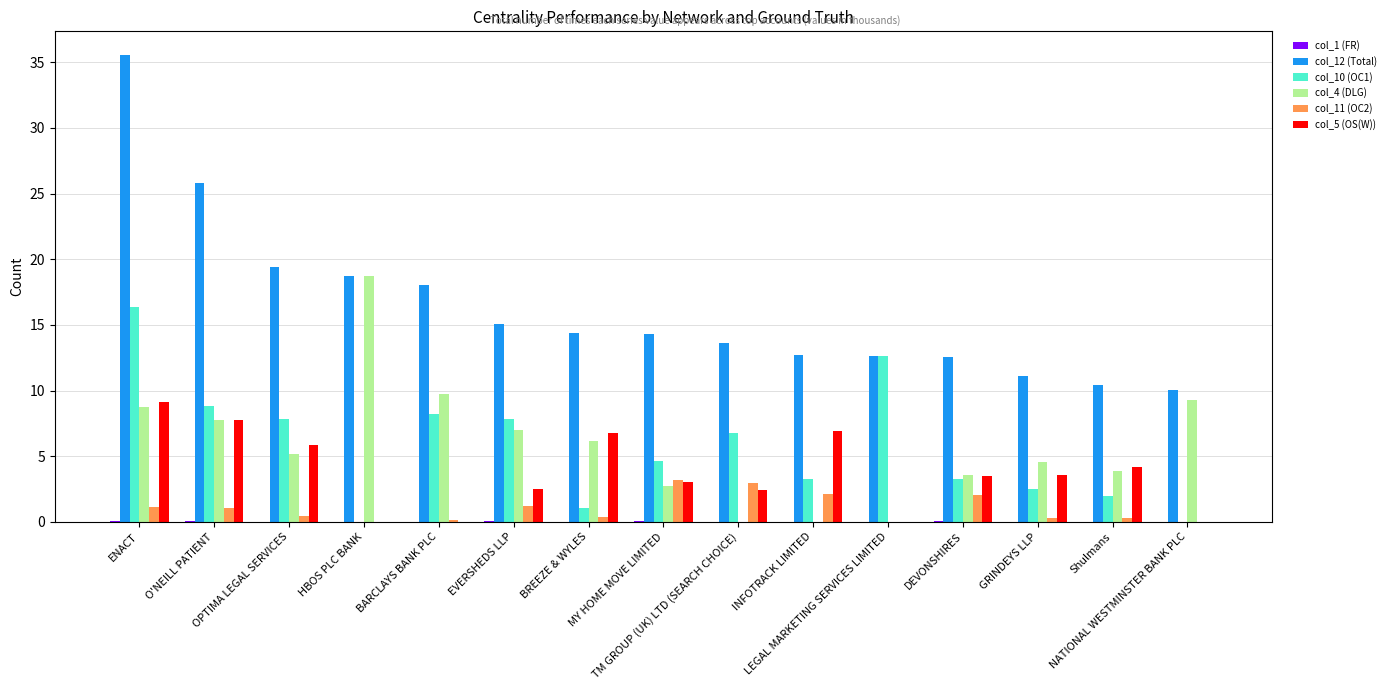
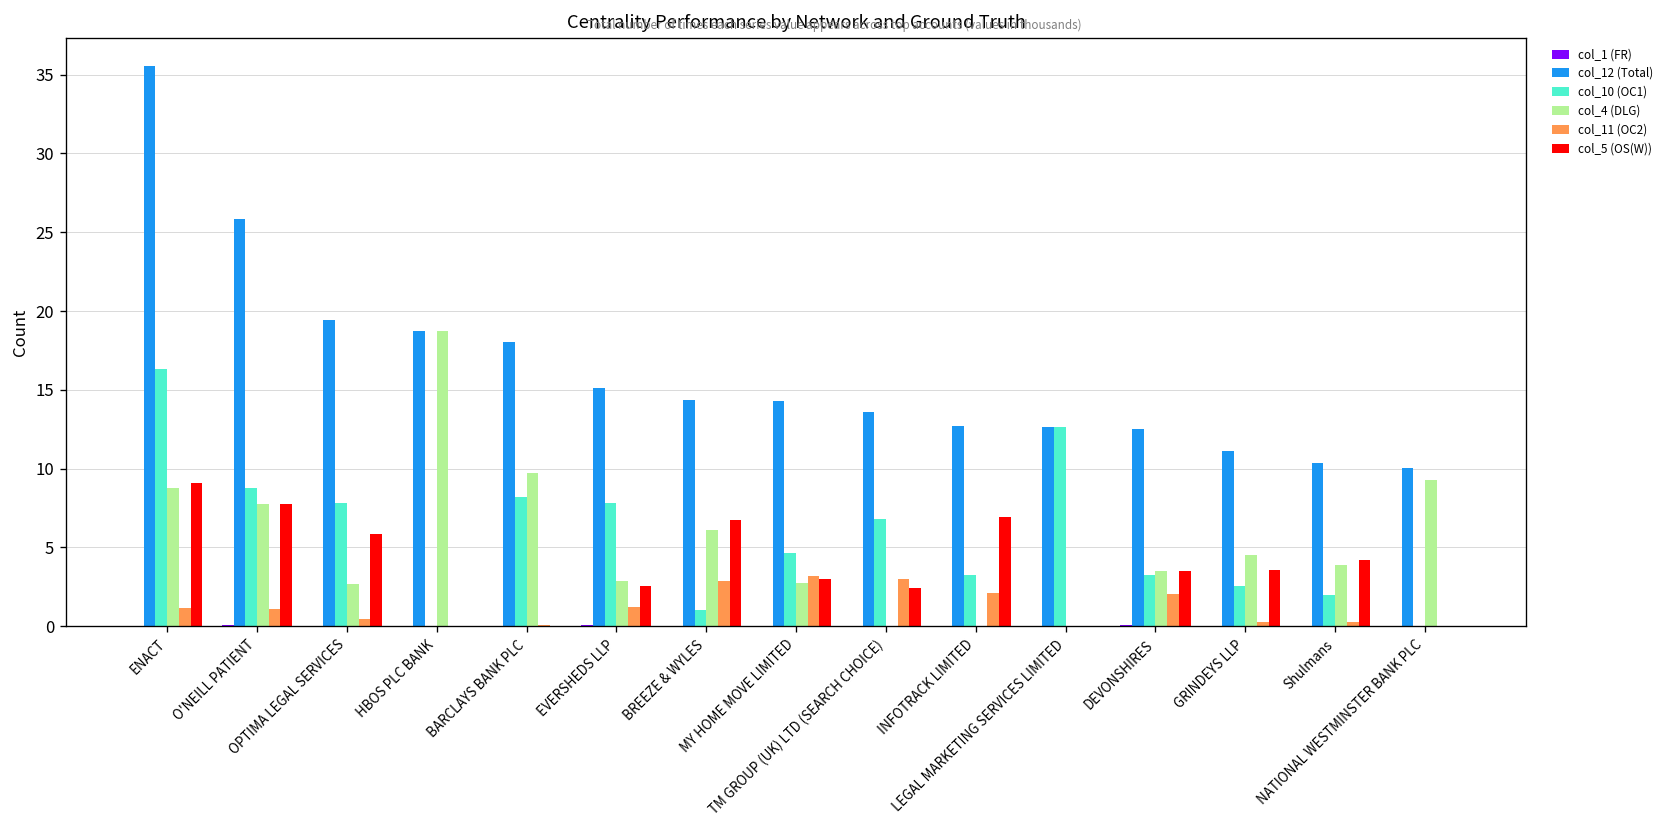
  {
    "col_1 (FR)": {
      "HBOS PLC BANK": 0.0,
      "BARCLAYS BANK PLC": 0.0,
      "TM GROUP (UK) LTD (SEARCH CHOICE)": 0.0,
      "INFOTRACK LIMITED": 0.0,
      "LEGAL MARKETING SERVICES LIMITED": 0.0,
      "NATIONAL WESTMINSTER BANK PLC": 0.0
    },
    "col_12 (Total)": {
      "ENACT": 35.6,
      "O'NEILL PATIENT": 25.8,
      "OPTIMA LEGAL SERVICES": 19.4,
      "HBOS PLC BANK": 18.7,
      "BARCLAYS BANK PLC": 18.0,
      "EVERSHEDS LLP": 15.1,
      "BREEZE & WYLES": 14.4,
      "MY HOME MOVE LIMITED": 14.3,
      "TM GROUP (UK) LTD (SEARCH CHOICE)": 13.6,
      "INFOTRACK LIMITED": 12.7,
      "LEGAL MARKETING SERVICES LIMITED": 12.6,
      "DEVONSHIRES": 12.5,
      "GRINDEYS LLP": 11.1,
      "Shulmans": 10.4,
      "NATIONAL WESTMINSTER BANK PLC": 10.1
    },
    "col_10 (OC1)": {
      "ENACT": 16.3,
      "O'NEILL PATIENT": 8.8,
      "OPTIMA LEGAL SERVICES": 7.8,
      "HBOS PLC BANK": 0.0,
      "BARCLAYS BANK PLC": 8.2,
      "EVERSHEDS LLP": 7.8,
      "BREEZE & WYLES": 1.0,
      "MY HOME MOVE LIMITED": 4.7,
      "TM GROUP (UK) LTD (SEARCH CHOICE)": 6.8,
      "INFOTRACK LIMITED": 3.3,
      "LEGAL MARKETING SERVICES LIMITED": 12.6,
      "DEVONSHIRES": 3.2,
      "GRINDEYS LLP": 2.5,
      "Shulmans": 2.0
    },
    "col_4 (DLG)": {
      "ENACT": 8.8,
      "O'NEILL PATIENT": 7.8,
-     "OPTIMA LEGAL SERVICES": 5.2,
+     "OPTIMA LEGAL SERVICES": 2.7,
      "HBOS PLC BANK": 18.7,
      "BARCLAYS BANK PLC": 9.7,
-     "EVERSHEDS LLP": 7.0,
+     "EVERSHEDS LLP": 2.9,
      "BREEZE & WYLES": 6.1,
      "MY HOME MOVE LIMITED": 2.8,
      "INFOTRACK LIMITED": 0.0,
      "LEGAL MARKETING SERVICES LIMITED": 0.0,
      "DEVONSHIRES": 3.5,
      "GRINDEYS LLP": 4.5,
      "Shulmans": 3.9,
      "NATIONAL WESTMINSTER BANK PLC": 9.3
    },
    "col_11 (OC2)": {
      "ENACT": 1.2,
      "O'NEILL PATIENT": 1.1,
      "OPTIMA LEGAL SERVICES": 0.5,
      "HBOS PLC BANK": 0.0,
      "EVERSHEDS LLP": 1.2,
-     "BREEZE & WYLES": 0.3,
+     "BREEZE & WYLES": 2.9,
      "MY HOME MOVE LIMITED": 3.2,
      "TM GROUP (UK) LTD (SEARCH CHOICE)": 3.0,
      "INFOTRACK LIMITED": 2.1,
      "LEGAL MARKETING SERVICES LIMITED": 0.0,
      "DEVONSHIRES": 2.1,
      "GRINDEYS LLP": 0.3,
      "Shulmans": 0.3
    },
    "col_5 (OS(W))": {
      "ENACT": 9.1,
      "O'NEILL PATIENT": 7.8,
      "OPTIMA LEGAL SERVICES": 5.9,
      "HBOS PLC BANK": 0.0,
      "EVERSHEDS LLP": 2.5,
      "BREEZE & WYLES": 6.8,
      "MY HOME MOVE LIMITED": 3.0,
      "TM GROUP (UK) LTD (SEARCH CHOICE)": 2.4,
      "INFOTRACK LIMITED": 7.0,
      "LEGAL MARKETING SERVICES LIMITED": 0.0,
      "DEVONSHIRES": 3.5,
      "GRINDEYS LLP": 3.6,
      "Shulmans": 4.2,
      "NATIONAL WESTMINSTER BANK PLC": 0.0
    }
  }
